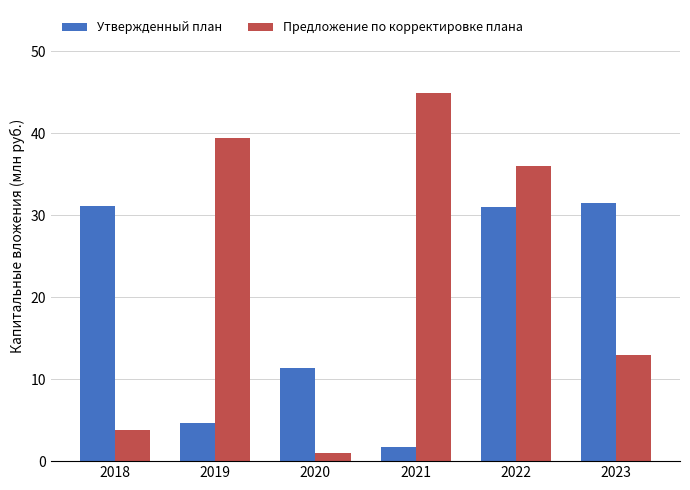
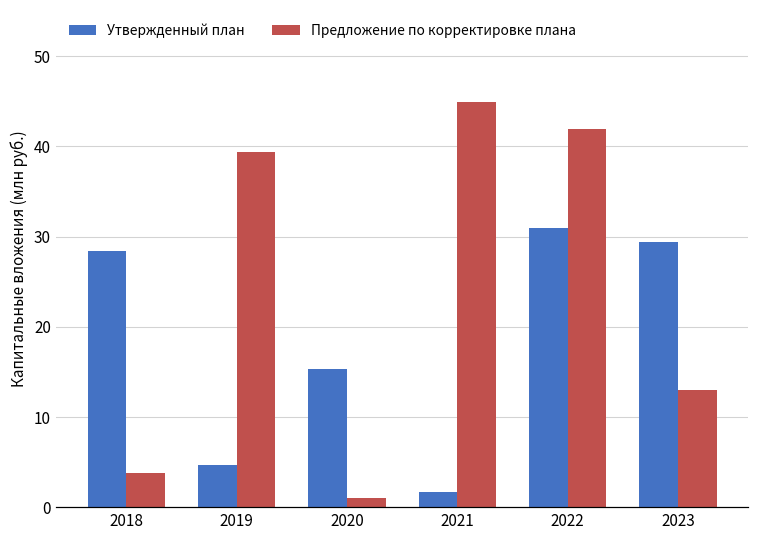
  {
    "Утвержденный план": {
-     "2018": 31,
+     "2018": 28,
      "2019": 5,
-     "2020": 11,
+     "2020": 15,
      "2021": 2,
      "2022": 31,
-     "2023": 31
+     "2023": 29
    },
    "Предложение по корректировке плана": {
      "2018": 4,
      "2019": 39,
      "2020": 1,
      "2021": 45,
-     "2022": 36,
+     "2022": 42,
      "2023": 13
    }
  }
